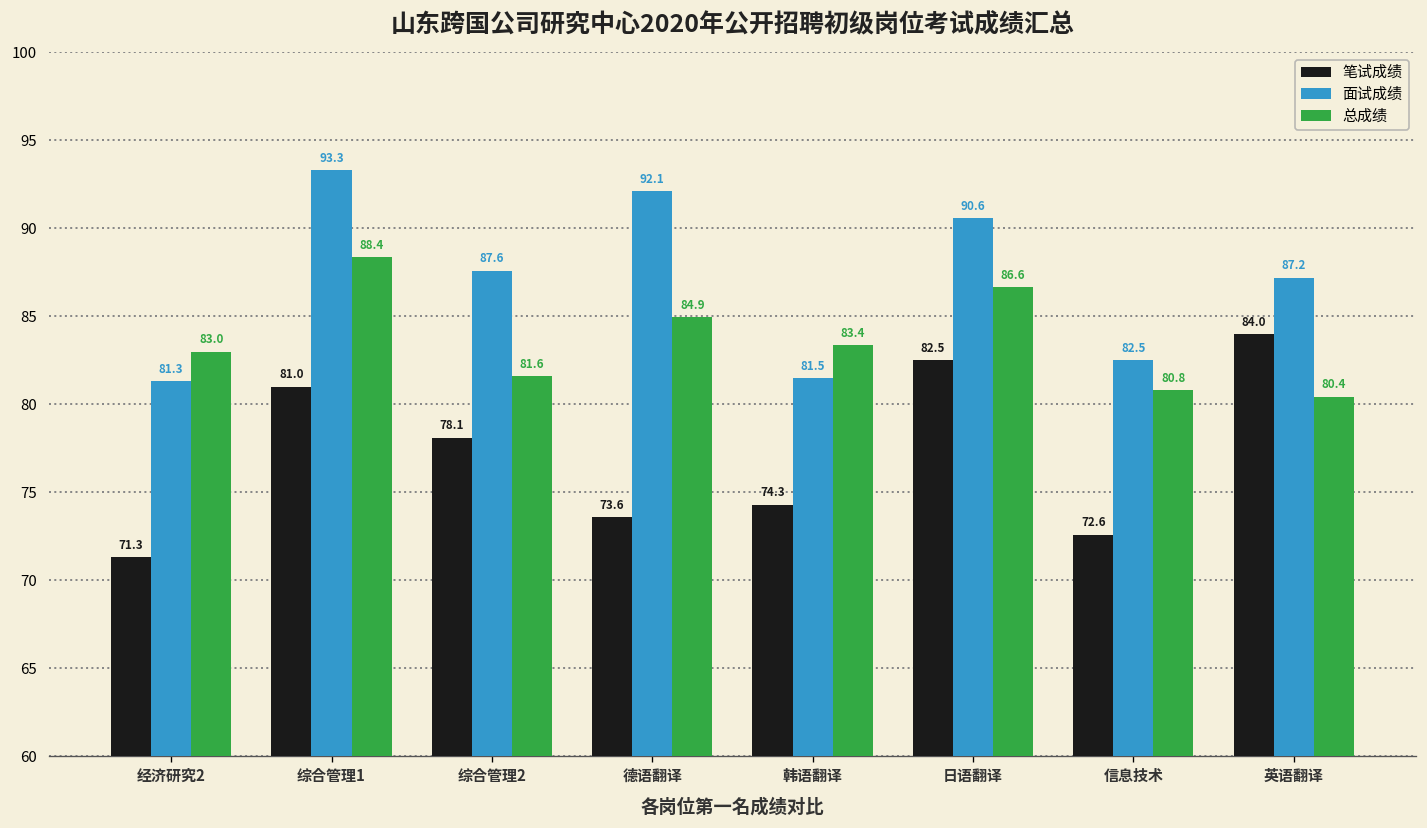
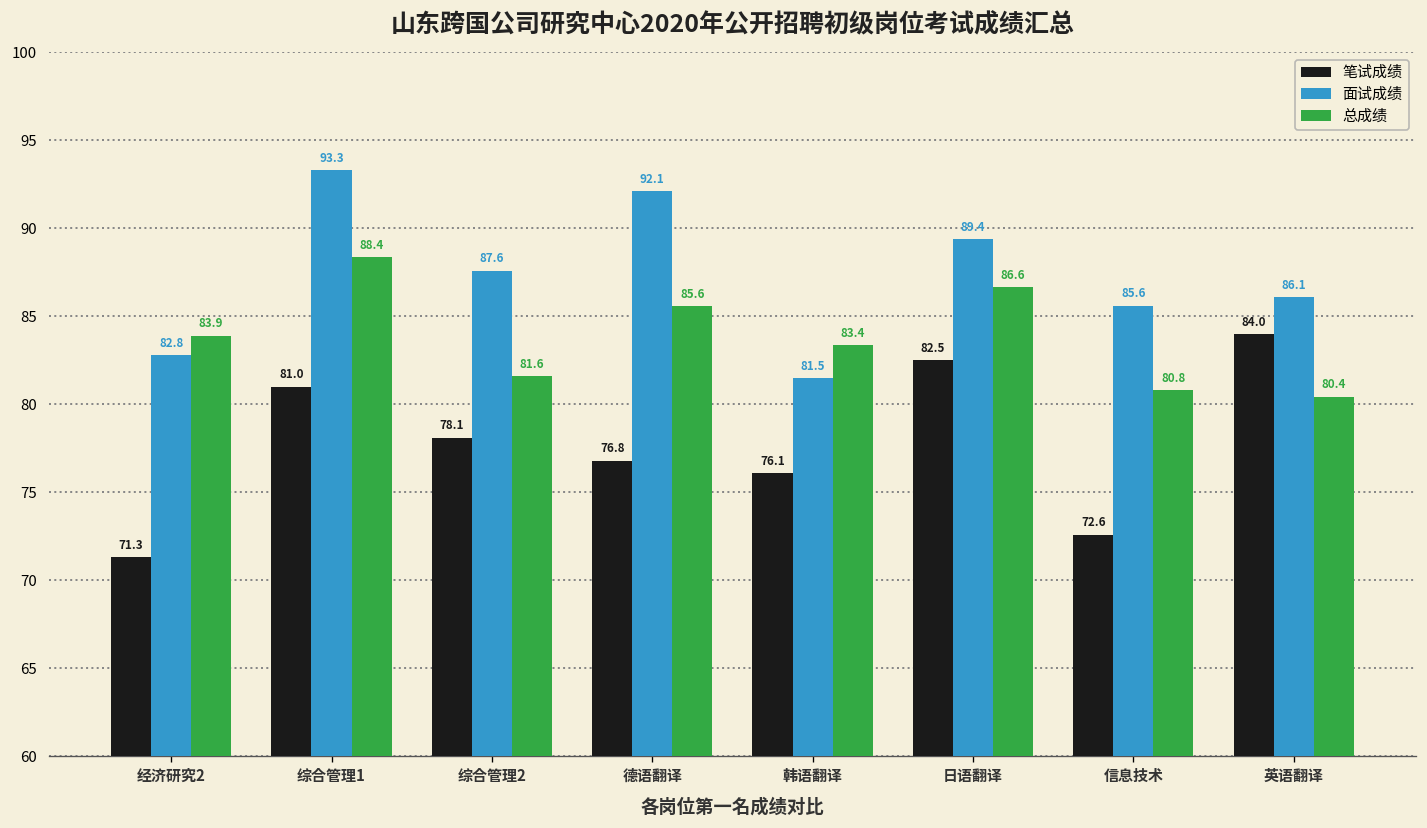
  {
    "笔试成绩": {
      "经济研究2": 71.3,
      "综合管理1": 81.0,
      "综合管理2": 78.1,
-     "德语翻译": 73.6,
-     "韩语翻译": 74.3,
+     "德语翻译": 76.8,
+     "韩语翻译": 76.1,
      "日语翻译": 82.5,
      "信息技术": 72.6,
      "英语翻译": 84.0
    },
    "面试成绩": {
-     "经济研究2": 81.3,
+     "经济研究2": 82.8,
      "综合管理1": 93.3,
      "综合管理2": 87.6,
      "德语翻译": 92.1,
      "韩语翻译": 81.5,
-     "日语翻译": 90.6,
-     "信息技术": 82.5,
-     "英语翻译": 87.2
+     "日语翻译": 89.4,
+     "信息技术": 85.6,
+     "英语翻译": 86.1
    },
    "总成绩": {
-     "经济研究2": 83.0,
+     "经济研究2": 83.9,
      "综合管理1": 88.4,
      "综合管理2": 81.6,
-     "德语翻译": 84.9,
+     "德语翻译": 85.6,
      "韩语翻译": 83.4,
      "日语翻译": 86.6,
      "信息技术": 80.8,
      "英语翻译": 80.4
    }
  }
